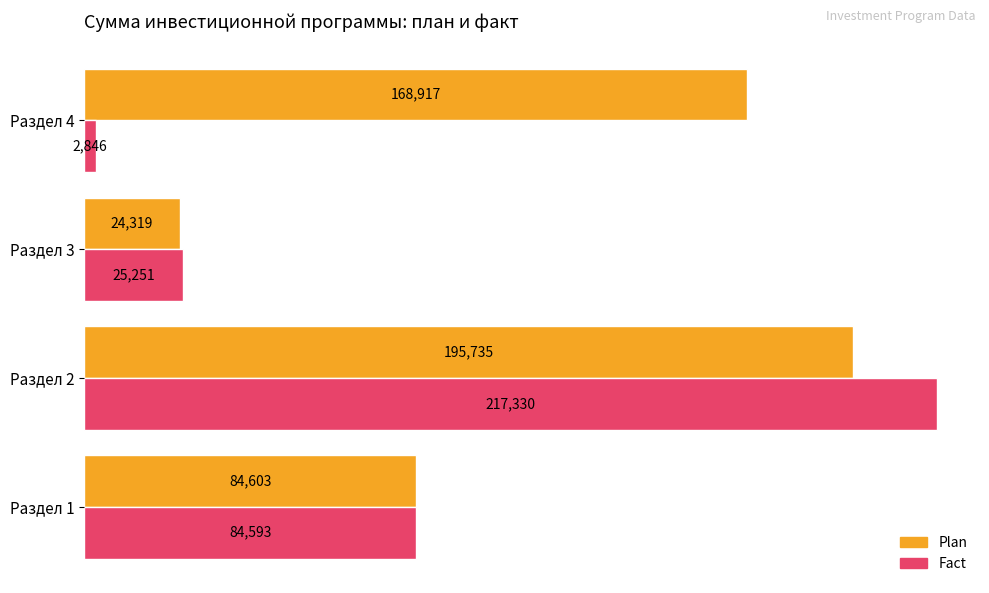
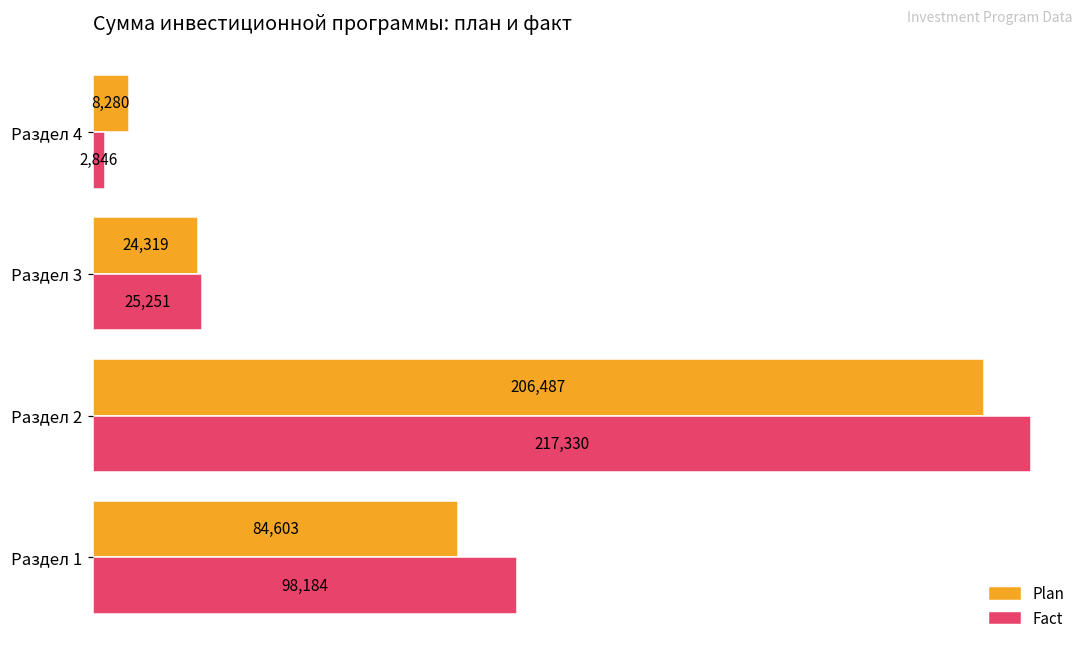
  {
    "Plan": {
-     "Раздел 4": "168,917",
+     "Раздел 4": "8,280",
      "Раздел 3": "24,319",
-     "Раздел 2": "195,735",
+     "Раздел 2": "206,487",
      "Раздел 1": "84,603"
    },
    "Fact": {
      "Раздел 4": "2,846",
      "Раздел 3": "25,251",
      "Раздел 2": "217,330",
-     "Раздел 1": "84,593"
+     "Раздел 1": "98,184"
    }
  }
